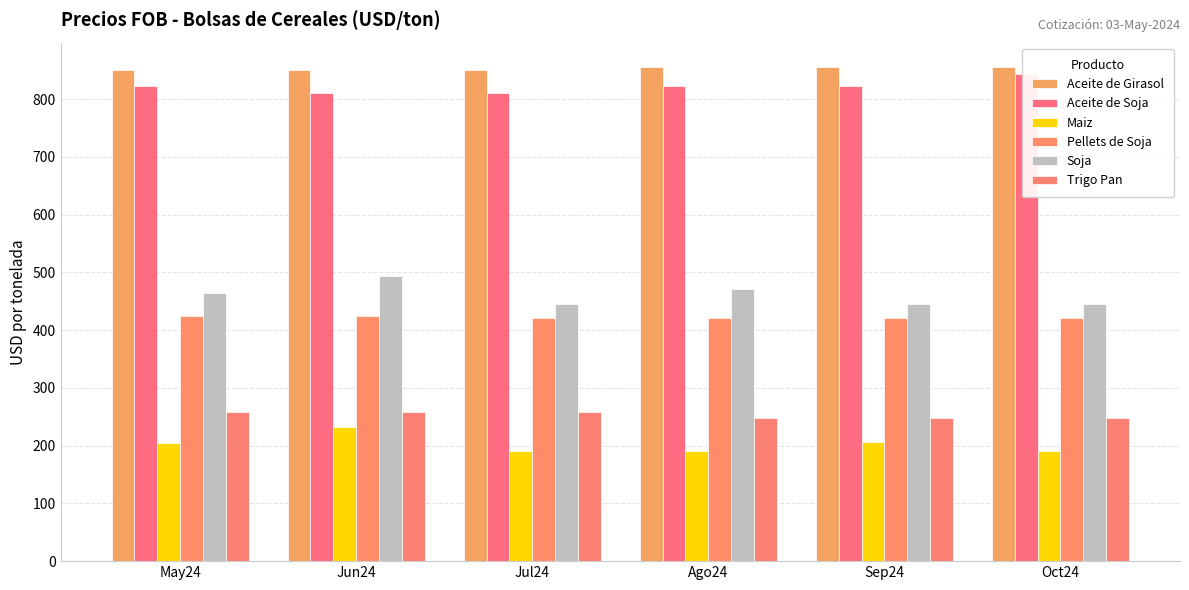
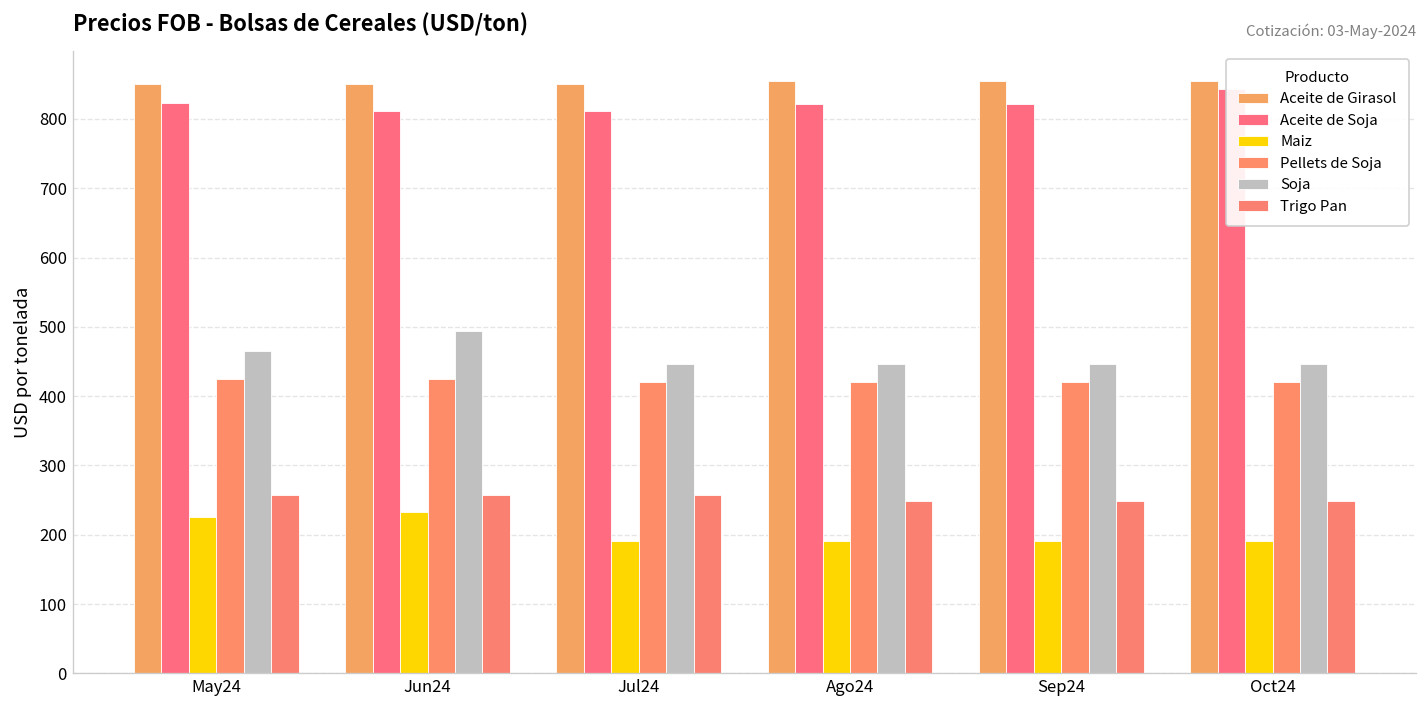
  {
    "Maiz": {
-     "May24": 200,
+     "May24": 230,
      "Jun24": 230,
      "Jul24": 190,
      "Ago24": 190,
-     "Sep24": 210,
+     "Sep24": 190,
      "Oct24": 190
    },
    "Soja": {
      "May24": 470,
      "Jun24": 490,
      "Jul24": 450,
-     "Ago24": 470,
+     "Ago24": 450,
      "Sep24": 450,
      "Oct24": 450
    }
  }
